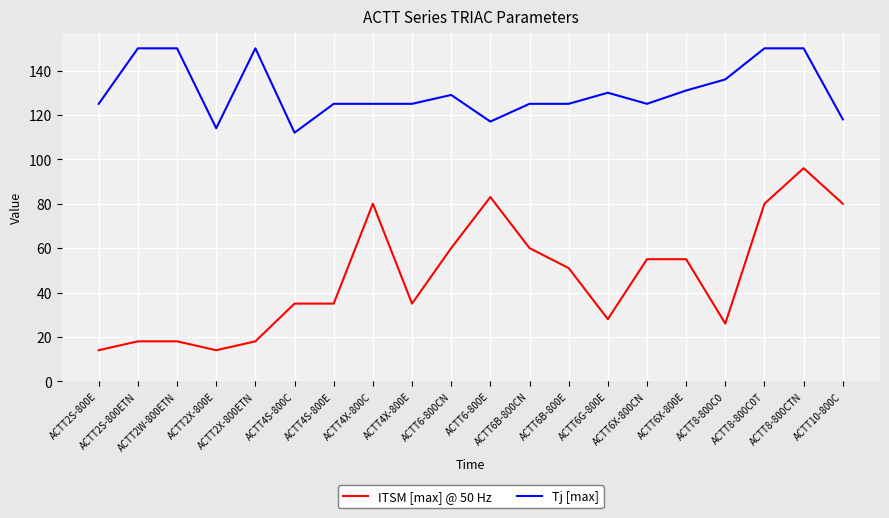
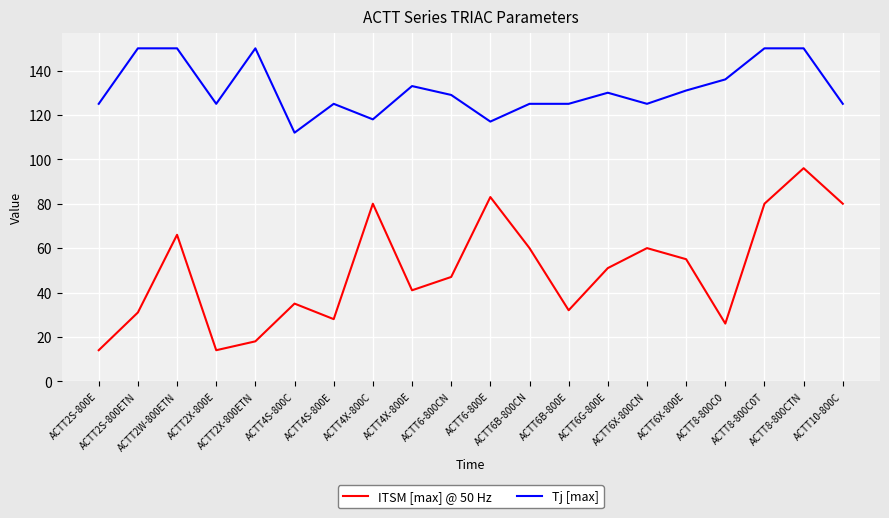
  {
    "ITSM [max] @ 50 Hz": {
      "ACTT2S-800E": 14,
-     "ACTT2S-800ETN": 18,
-     "ACTT2W-800ETN": 18,
+     "ACTT2S-800ETN": 31,
+     "ACTT2W-800ETN": 66,
      "ACTT2X-800E": 14,
      "ACTT2X-800ETN": 18,
      "ACTT4S-800C": 35,
-     "ACTT4S-800E": 35,
+     "ACTT4S-800E": 28,
      "ACTT4X-800C": 80,
-     "ACTT4X-800E": 35,
-     "ACTT6-800CN": 60,
+     "ACTT4X-800E": 41,
+     "ACTT6-800CN": 47,
      "ACTT6-800E": 83,
      "ACTT6B-800CN": 60,
-     "ACTT6B-800E": 51,
-     "ACTT6G-800E": 28,
-     "ACTT6X-800CN": 55,
+     "ACTT6B-800E": 32,
+     "ACTT6G-800E": 51,
+     "ACTT6X-800CN": 60,
      "ACTT6X-800E": 55,
      "ACTT8-800C0": 26,
      "ACTT8-800C0T": 80,
      "ACTT8-800CTN": 96,
      "ACTT10-800C": 80
    },
    "Tj [max]": {
      "ACTT2S-800E": 125,
      "ACTT2S-800ETN": 150,
      "ACTT2W-800ETN": 150,
-     "ACTT2X-800E": 114,
+     "ACTT2X-800E": 125,
      "ACTT2X-800ETN": 150,
      "ACTT4S-800C": 112,
      "ACTT4S-800E": 125,
-     "ACTT4X-800C": 125,
-     "ACTT4X-800E": 125,
+     "ACTT4X-800C": 118,
+     "ACTT4X-800E": 133,
      "ACTT6-800CN": 129,
      "ACTT6-800E": 117,
      "ACTT6B-800CN": 125,
      "ACTT6B-800E": 125,
      "ACTT6G-800E": 130,
      "ACTT6X-800CN": 125,
      "ACTT6X-800E": 131,
      "ACTT8-800C0": 136,
      "ACTT8-800C0T": 150,
      "ACTT8-800CTN": 150,
-     "ACTT10-800C": 118
+     "ACTT10-800C": 125
    }
  }
